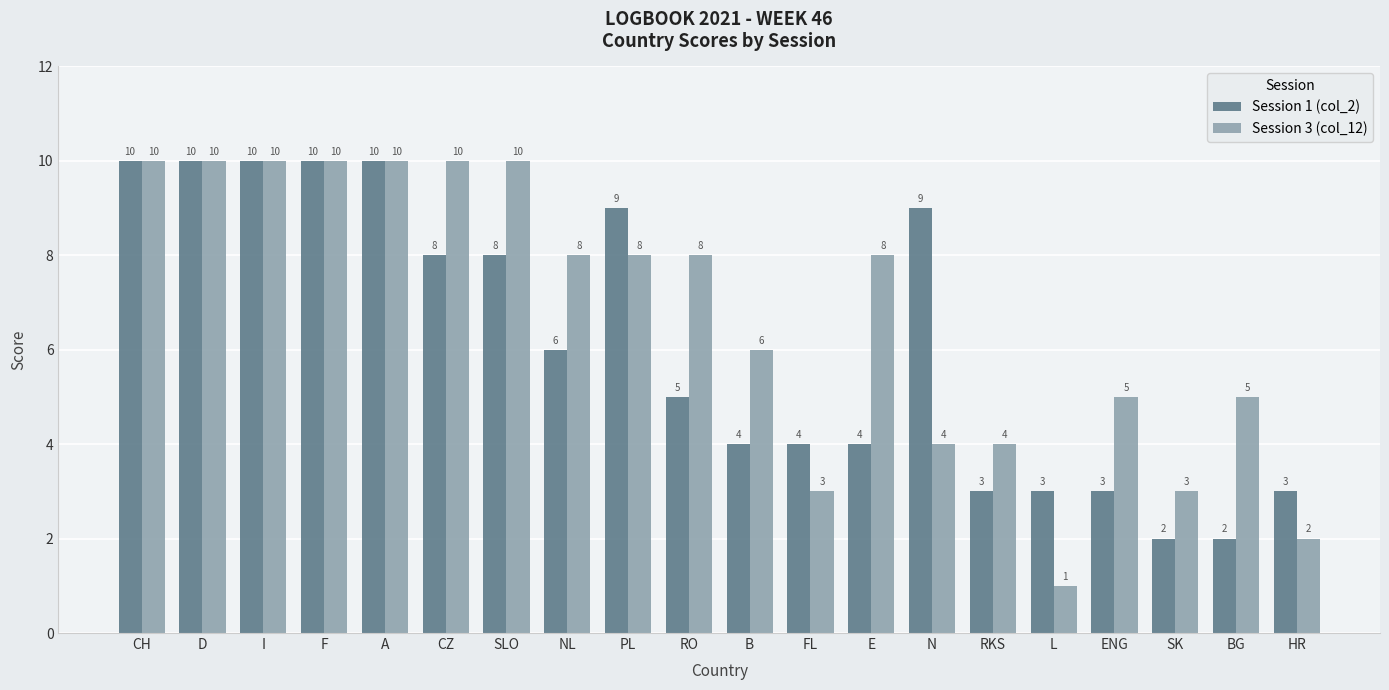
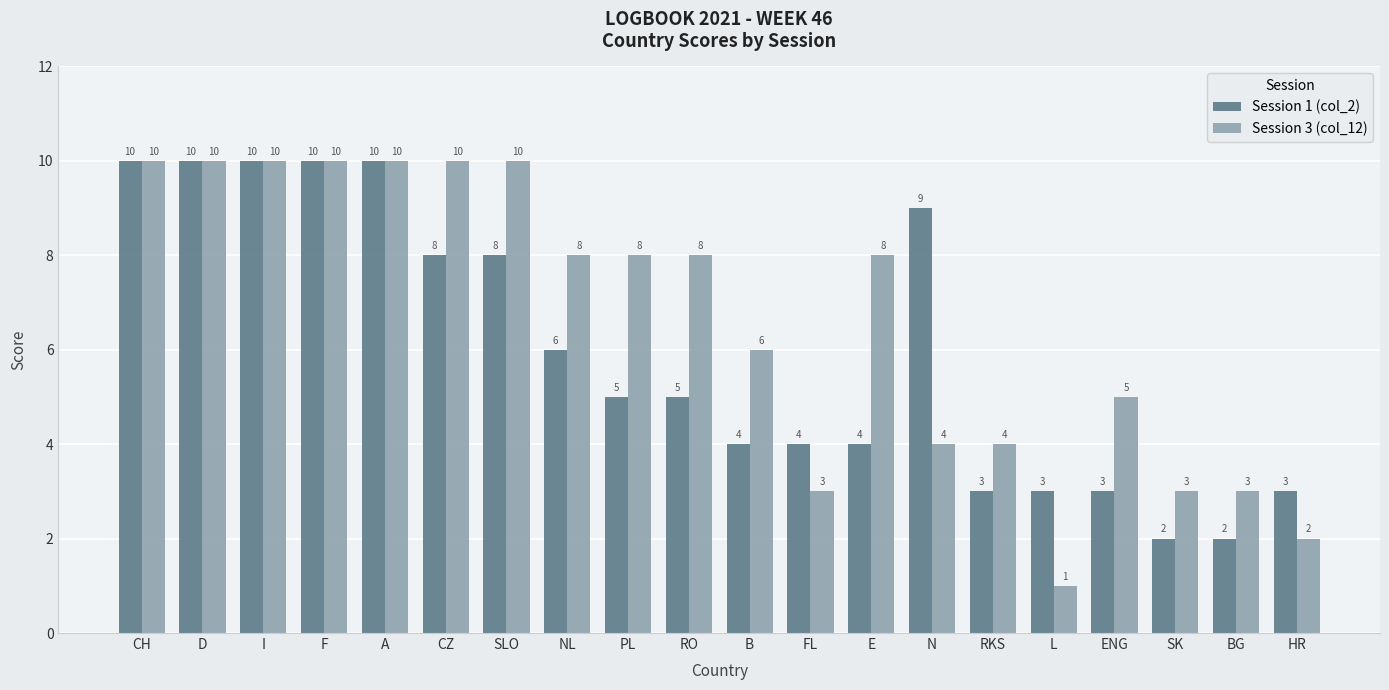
  {
    "Session 1 (col_2)": {
      "CH": 10,
      "D": 10,
      "I": 10,
      "F": 10,
      "A": 10,
      "CZ": 8,
      "SLO": 8,
      "NL": 6,
-     "PL": 9,
+     "PL": 5,
      "RO": 5,
      "B": 4,
      "FL": 4,
      "E": 4,
      "N": 9,
      "RKS": 3,
      "L": 3,
      "ENG": 3,
      "SK": 2,
      "BG": 2,
      "HR": 3
    },
    "Session 3 (col_12)": {
      "CH": 10,
      "D": 10,
      "I": 10,
      "F": 10,
      "A": 10,
      "CZ": 10,
      "SLO": 10,
      "NL": 8,
      "PL": 8,
      "RO": 8,
      "B": 6,
      "FL": 3,
      "E": 8,
      "N": 4,
      "RKS": 4,
      "L": 1,
      "ENG": 5,
      "SK": 3,
-     "BG": 5,
+     "BG": 3,
      "HR": 2
    }
  }
